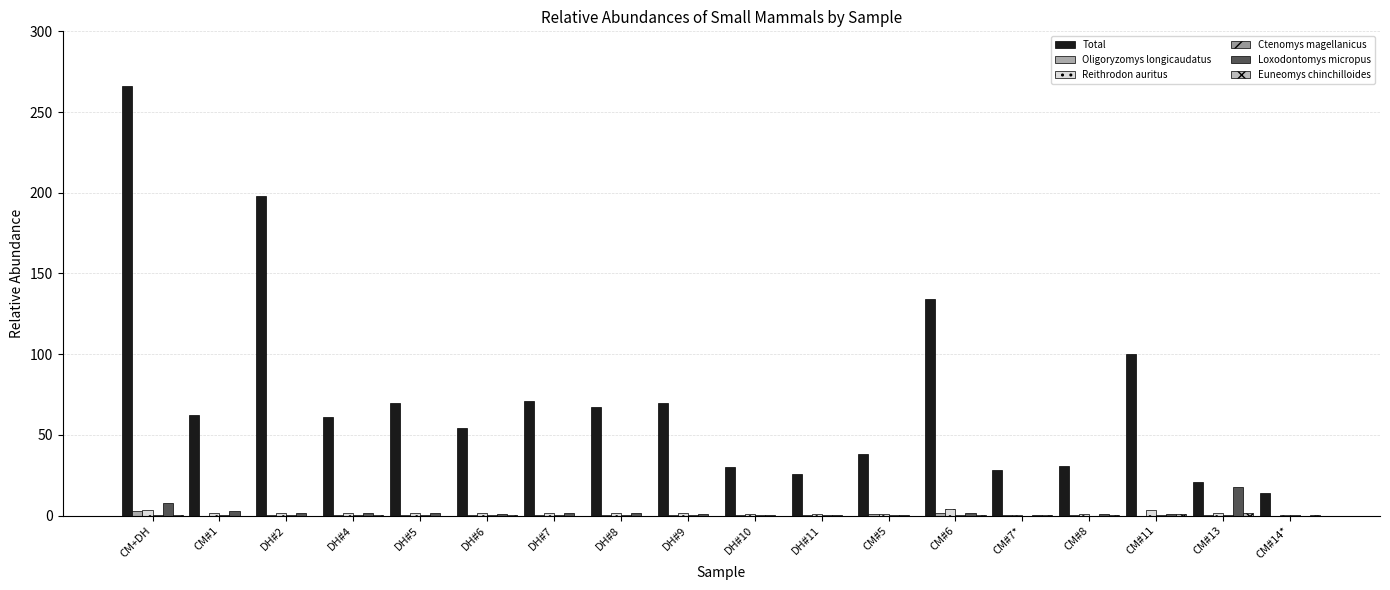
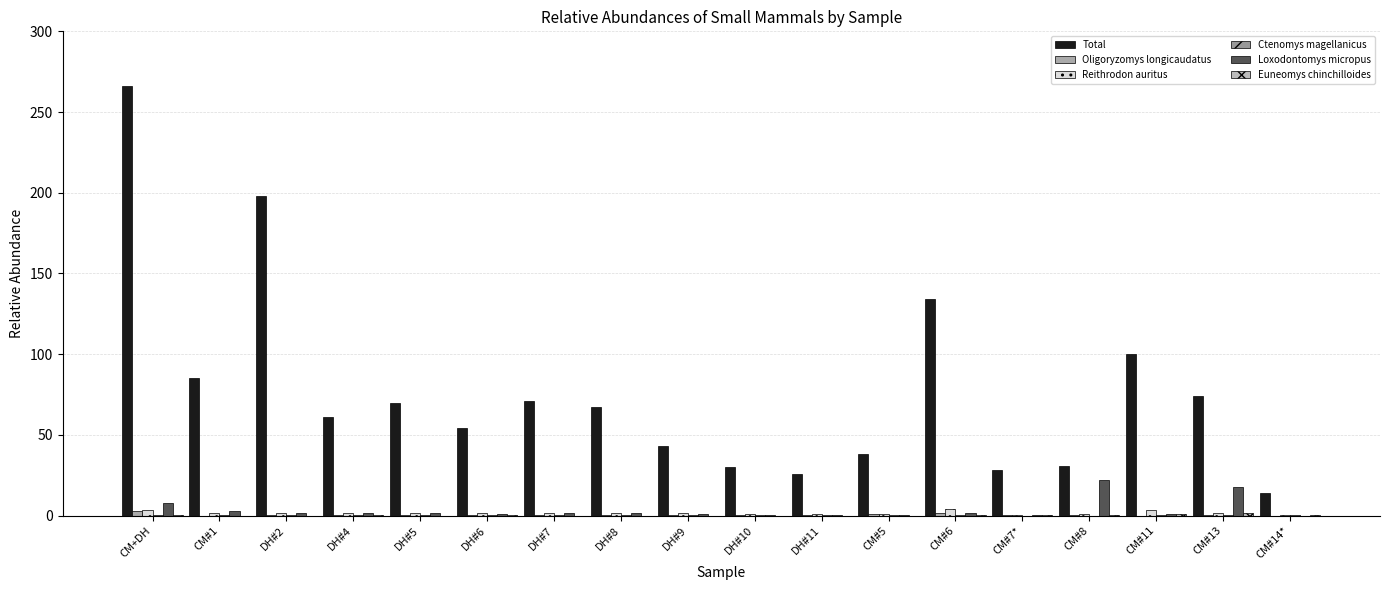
  {
    "Total": {
      "CM+DH": 266,
-     "CM#1": 62,
+     "CM#1": 85,
      "DH#2": 198,
      "DH#4": 61,
      "DH#5": 70,
      "DH#6": 54,
      "DH#7": 71,
      "DH#8": 67,
-     "DH#9": 70,
+     "DH#9": 43,
      "DH#10": 30,
      "DH#11": 26,
      "CM#5": 38,
      "CM#6": 134,
      "CM#7*": 28,
      "CM#8": 31,
      "CM#11": 100,
-     "CM#13": 21,
+     "CM#13": 74,
      "CM#14*": 14
    },
    "Loxodontomys micropus": {
      "CM+DH": 8,
      "CM#1": 3,
      "DH#4": 2,
      "DH#8": 2,
      "CM#6": 2,
-     "CM#8": 1,
+     "CM#8": 22,
      "CM#13": 18,
      "CM#14*": 0
    }
  }
